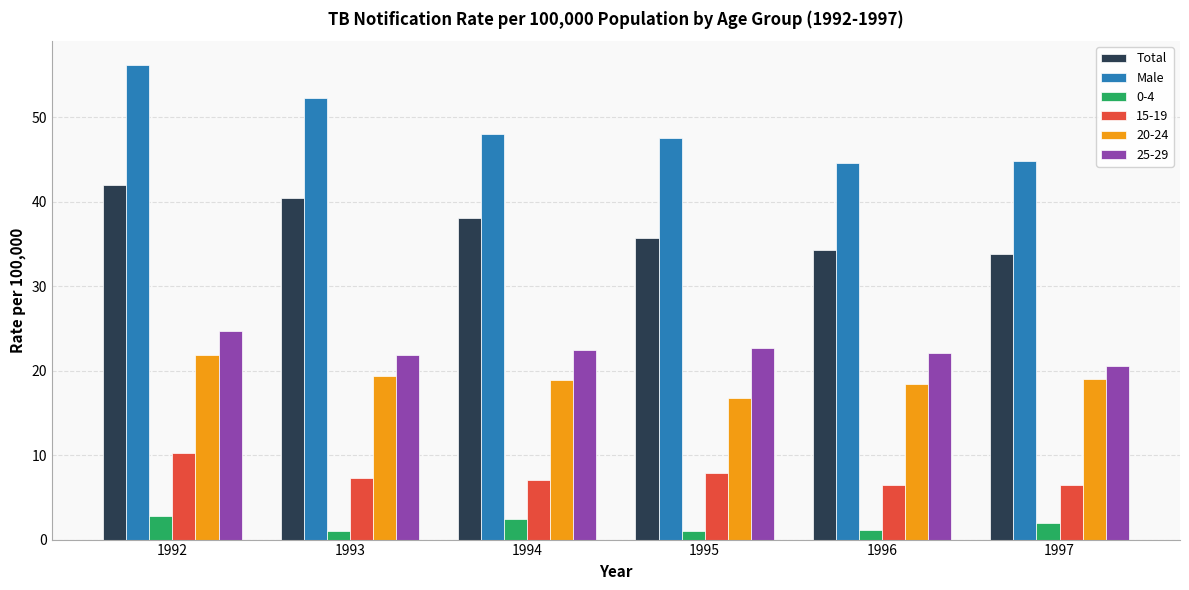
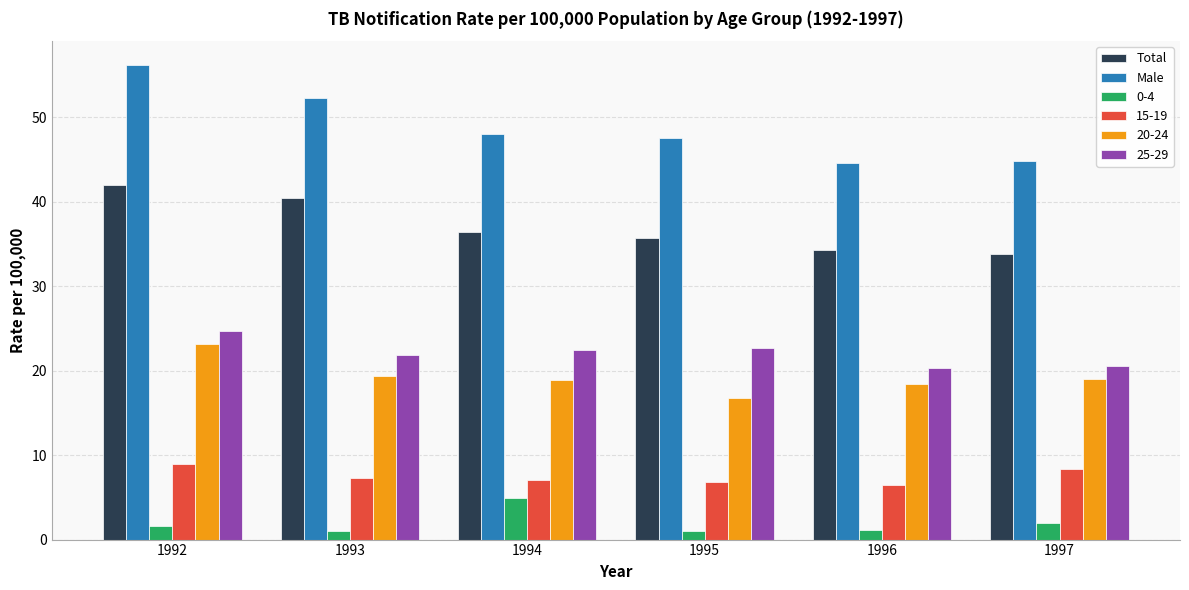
  {
    "Total": {
      "1992": 42,
      "1993": 40,
-     "1994": 38,
+     "1994": 36,
      "1995": 36,
      "1996": 34,
      "1997": 34
    },
    "Male": {
      "1992": 56,
      "1993": 52,
      "1994": 48,
      "1995": 48,
      "1996": 45,
      "1997": 45
    },
    "0-4": {
-     "1992": 3,
+     "1992": 2,
      "1993": 1,
-     "1994": 2,
+     "1994": 5,
      "1995": 1,
      "1996": 1,
      "1997": 2
    },
    "15-19": {
-     "1992": 10,
+     "1992": 9,
      "1993": 7,
      "1994": 7,
-     "1995": 8,
+     "1995": 7,
      "1996": 6,
-     "1997": 6
+     "1997": 8
    },
    "20-24": {
-     "1992": 22,
+     "1992": 23,
      "1993": 19,
      "1994": 19,
      "1995": 17,
      "1996": 18,
      "1997": 19
    },
    "25-29": {
      "1992": 25,
      "1993": 22,
      "1994": 22,
      "1995": 23,
-     "1996": 22,
+     "1996": 20,
      "1997": 21
    }
  }
